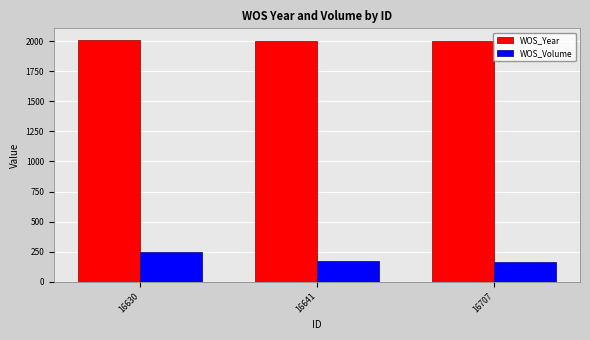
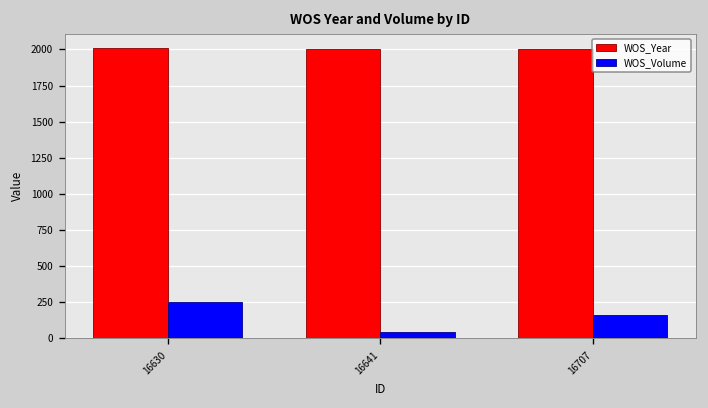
  {
    "WOS_Year": {
      "16630": 2010,
      "16641": 2000,
      "16707": 2000
    },
    "WOS_Volume": {
      "16630": 250,
-     "16641": 180,
+     "16641": 40,
      "16707": 160
    }
  }
